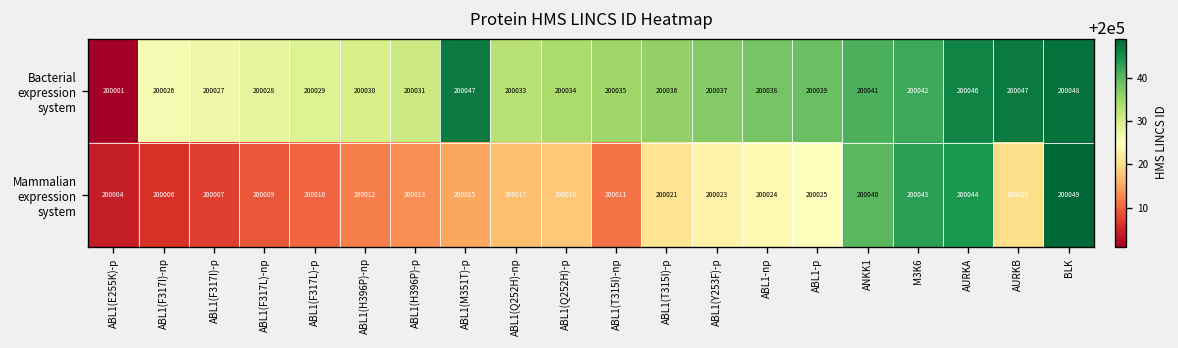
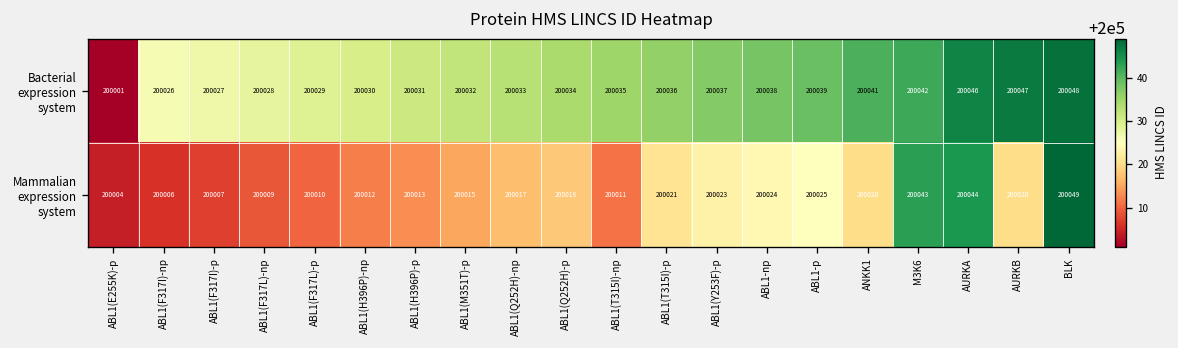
  {
    "Bacterial expression system": {
      "ABL1(E255K)-p": 200001,
      "ABL1(F317I)-np": 200026,
      "ABL1(F317I)-p": 200027,
      "ABL1(F317L)-np": 200028,
      "ABL1(F317L)-p": 200029,
      "ABL1(H396P)-np": 200030,
      "ABL1(H396P)-p": 200031,
-     "ABL1(M351T)-p": 200047,
+     "ABL1(M351T)-p": 200032,
      "ABL1(Q252H)-np": 200033,
      "ABL1(Q252H)-p": 200034,
      "ABL1(T315I)-np": 200035,
      "ABL1(T315I)-p": 200036,
      "ABL1(Y253F)-p": 200037,
      "ABL1-np": 200038,
      "ABL1-p": 200039,
      "ANKK1": 200041,
      "M3K6": 200042,
      "AURKA": 200046,
      "AURKB": 200047,
      "BLK": 200048
    },
    "Mammalian expression system": {
      "ABL1(E255K)-p": 200004,
      "ABL1(F317I)-np": 200006,
      "ABL1(F317I)-p": 200007,
      "ABL1(F317L)-np": 200009,
      "ABL1(F317L)-p": 200010,
      "ABL1(H396P)-np": 200012,
      "ABL1(H396P)-p": 200013,
      "ABL1(M351T)-p": 200015,
      "ABL1(Q252H)-np": 200017,
      "ABL1(Q252H)-p": 200018,
      "ABL1(T315I)-np": 200011,
      "ABL1(T315I)-p": 200021,
      "ABL1(Y253F)-p": 200023,
      "ABL1-np": 200024,
      "ABL1-p": 200025,
-     "ANKK1": 200040,
+     "ANKK1": 200020,
      "M3K6": 200043,
      "AURKA": 200044,
      "AURKB": 200020,
      "BLK": 200049
    }
  }
